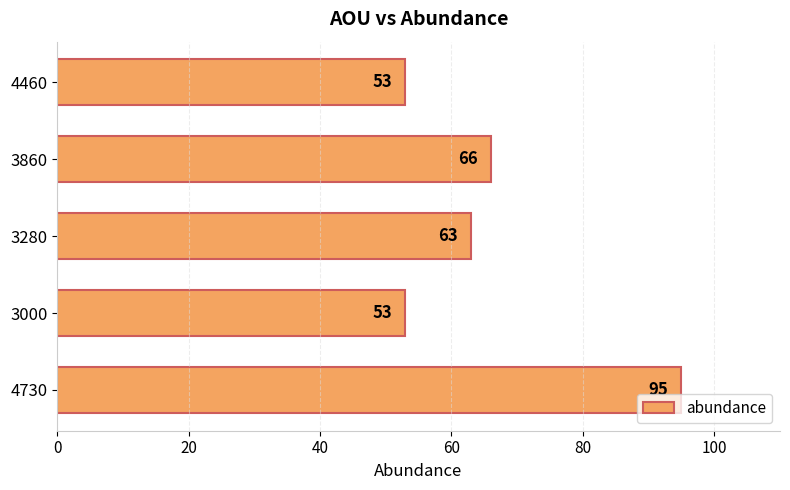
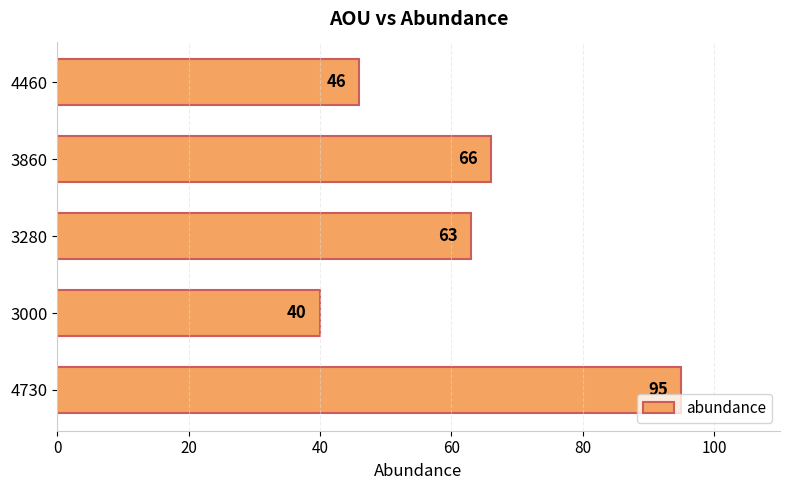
  {
-   "4460": 53,
+   "4460": 46,
    "3860": 66,
    "3280": 63,
-   "3000": 53
+   "3000": 40
  }
